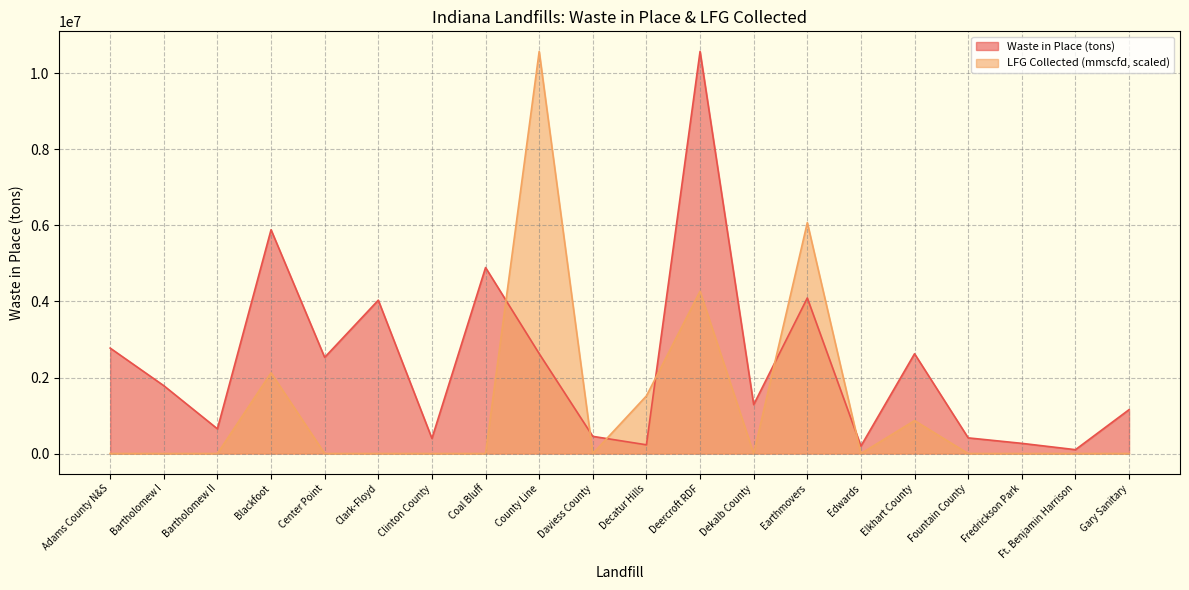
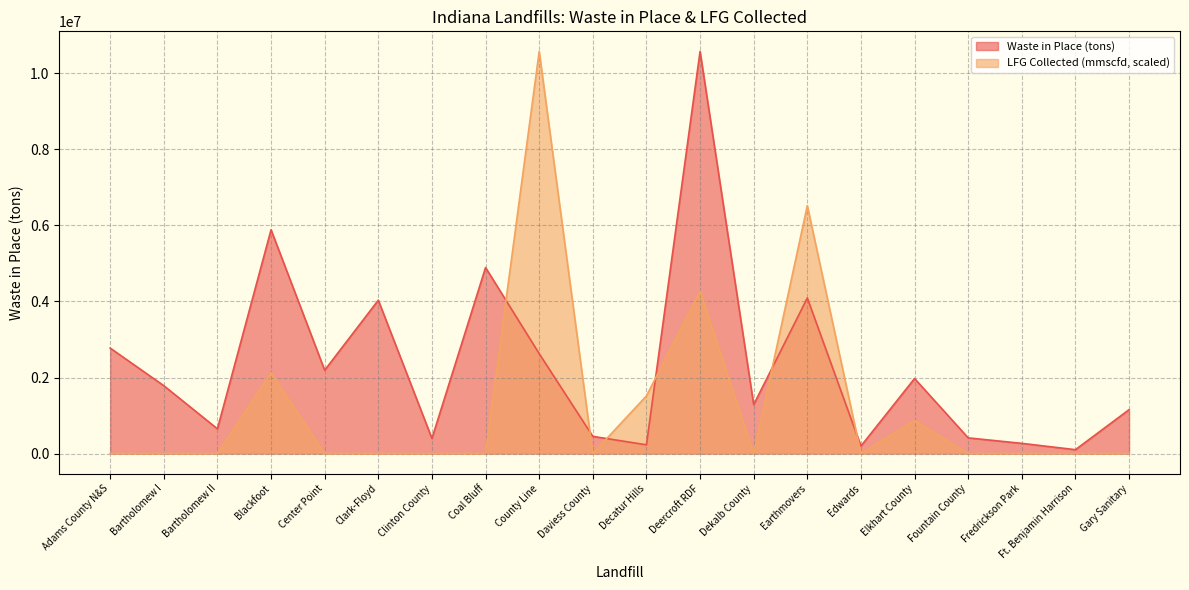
  {
    "Waste in Place (tons)": {
      "Adams County N&S": 2800000,
      "Bartholomew I": 1800000,
      "Bartholomew II": 700000,
      "Blackfoot": 5900000,
-     "Center Point": 2500000,
+     "Center Point": 2200000,
      "Clark-Floyd": 4000000,
      "Clinton County": 400000,
      "Coal Bluff": 4900000,
      "County Line": 2600000,
      "Daviess County": 500000,
      "Decatur Hills": 200000,
      "Deercroft RDF": 10600000,
      "Dekalb County": 1300000,
      "Earthmovers": 4100000,
      "Edwards": 200000,
-     "Elkhart County": 2600000,
+     "Elkhart County": 2000000,
      "Fountain County": 400000,
      "Fredrickson Park": 300000,
      "Ft. Benjamin Harrison": 100000,
      "Gary Sanitary": 1200000
    },
    "LFG Collected (mmscfd, scaled)": {
      "Adams County N&S": 0,
      "Bartholomew I": 0,
      "Bartholomew II": 0,
      "Blackfoot": 2100000,
      "Center Point": 0,
      "Clark-Floyd": 0,
      "Clinton County": 0,
      "Coal Bluff": 0,
      "County Line": 10600000,
      "Daviess County": 0,
      "Decatur Hills": 1500000,
      "Deercroft RDF": 4300000,
      "Dekalb County": 0,
-     "Earthmovers": 6100000,
+     "Earthmovers": 6500000,
      "Edwards": 0,
      "Elkhart County": 900000,
      "Fountain County": 0,
      "Fredrickson Park": 0,
      "Ft. Benjamin Harrison": 0,
      "Gary Sanitary": 0
    }
  }
